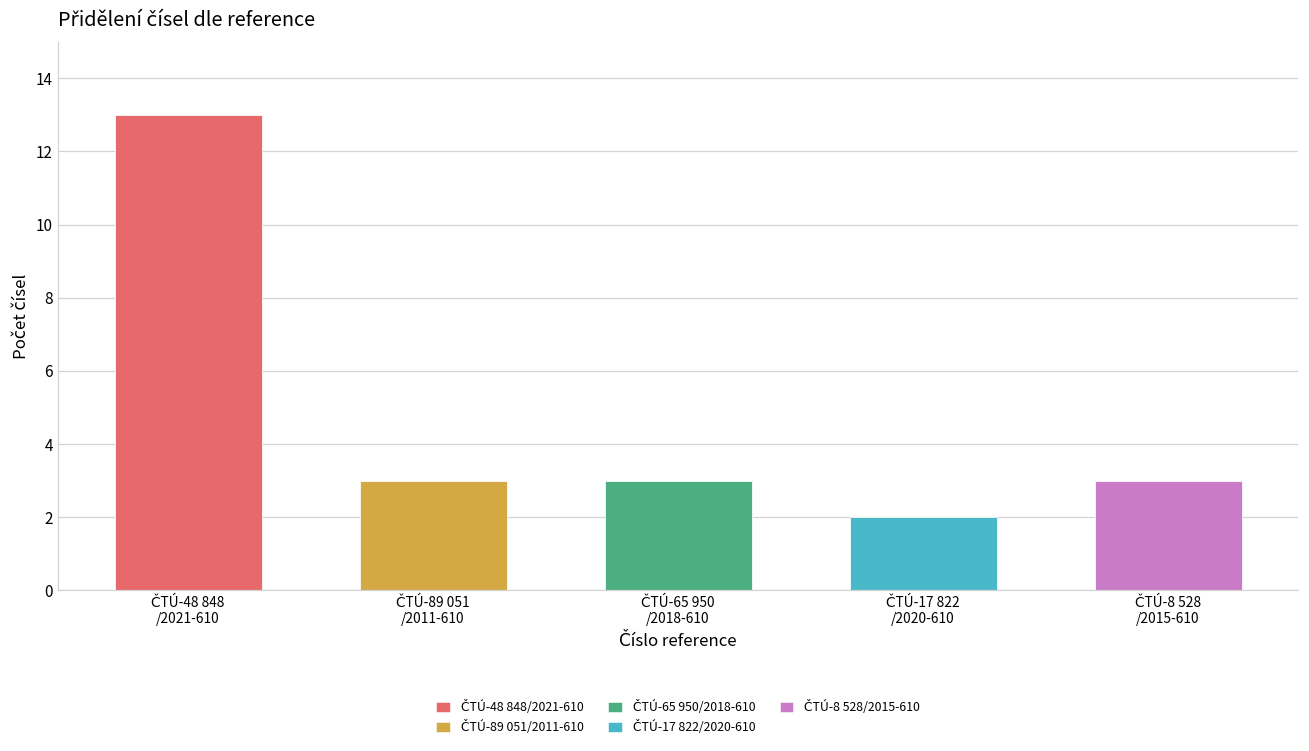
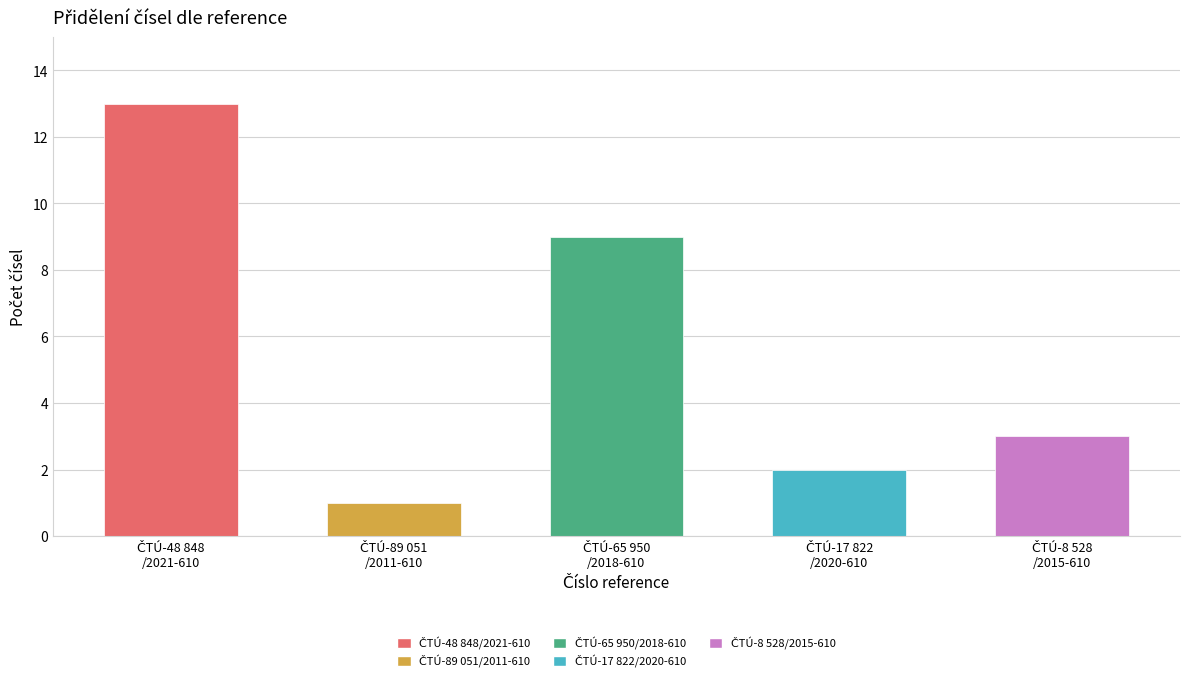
  {
    "ČTÚ-48 848 /2021-610": 13,
-   "ČTÚ-89 051 /2011-610": 3,
-   "ČTÚ-65 950 /2018-610": 3,
+   "ČTÚ-89 051 /2011-610": 1,
+   "ČTÚ-65 950 /2018-610": 9,
    "ČTÚ-17 822 /2020-610": 2,
    "ČTÚ-8 528 /2015-610": 3
  }
